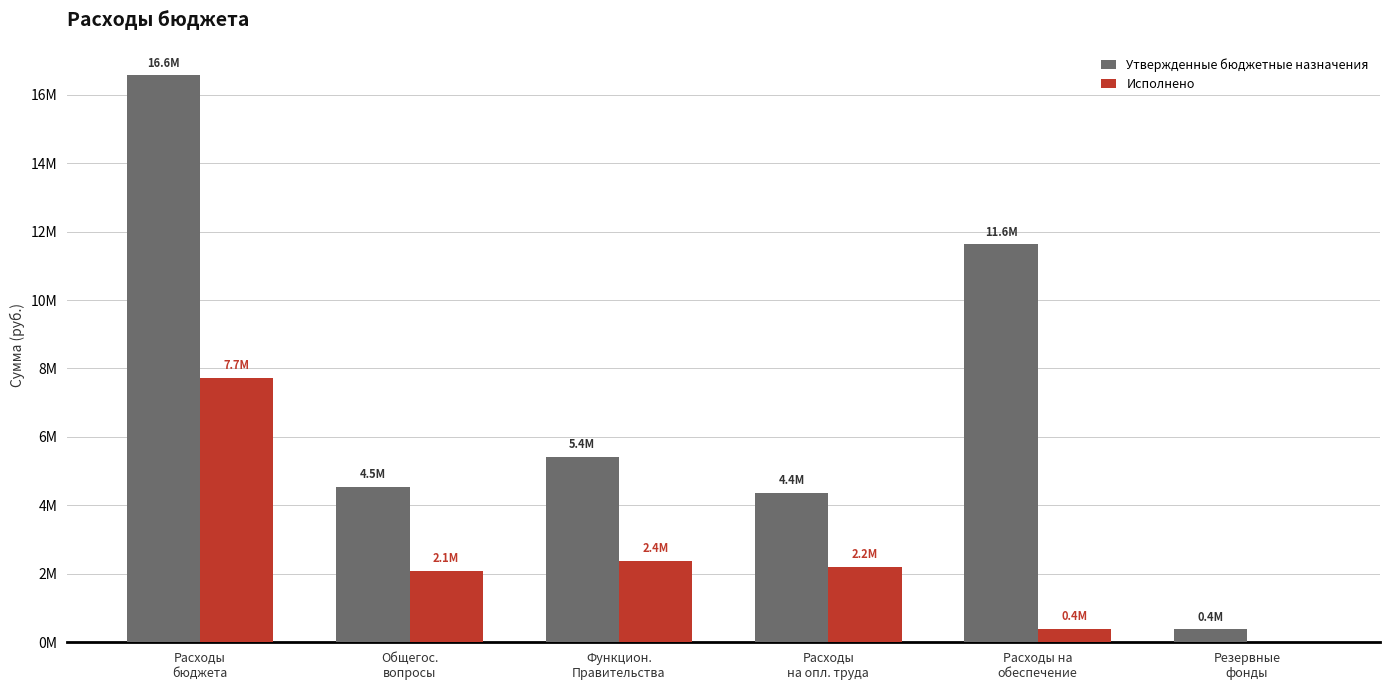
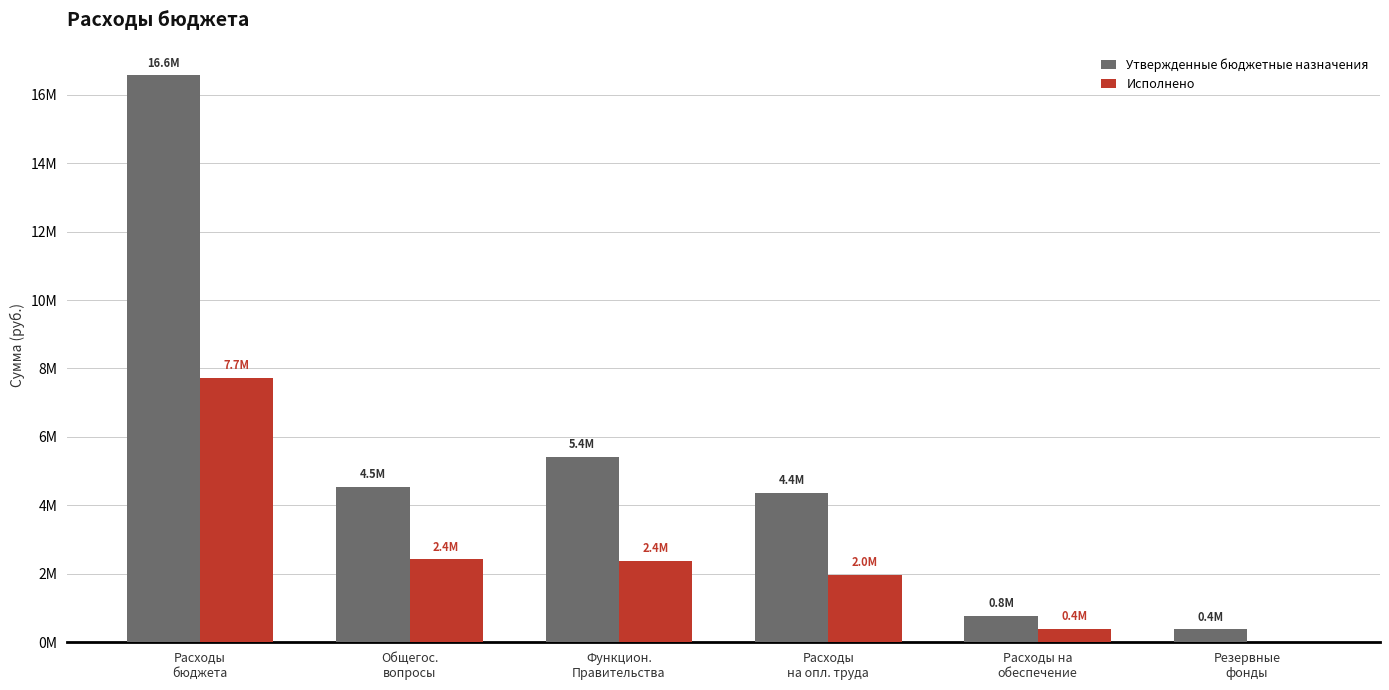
  {
    "Утвержденные бюджетные назначения": {
      "Расходы бюджета": "16.6M",
      "Общегос. вопросы": "4.5M",
      "Функцион. Правительства": "5.4M",
      "Расходы на опл. труда": "4.4M",
-     "Расходы на обеспечение": "11.6M",
+     "Расходы на обеспечение": "0.8M",
      "Резервные фонды": "0.4M"
    },
    "Исполнено": {
      "Расходы бюджета": "7.7M",
-     "Общегос. вопросы": "2.1M",
+     "Общегос. вопросы": "2.4M",
      "Функцион. Правительства": "2.4M",
-     "Расходы на опл. труда": "2.2M",
+     "Расходы на опл. труда": "2.0M",
      "Расходы на обеспечение": "0.4M"
    }
  }
